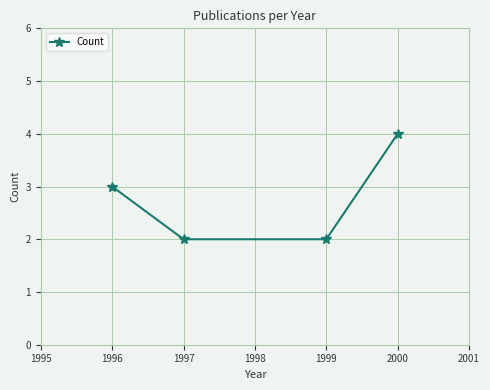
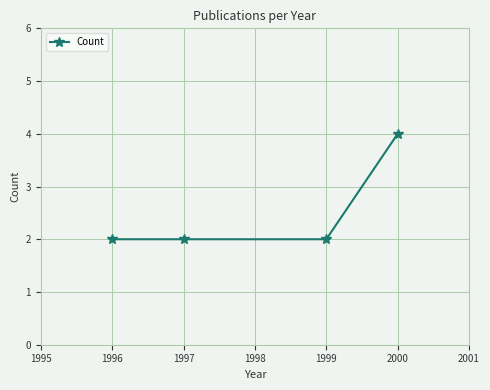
  {
-   "1996": 3,
+   "1996": 2,
    "1997": 2,
    "1999": 2,
    "2000": 4
  }
